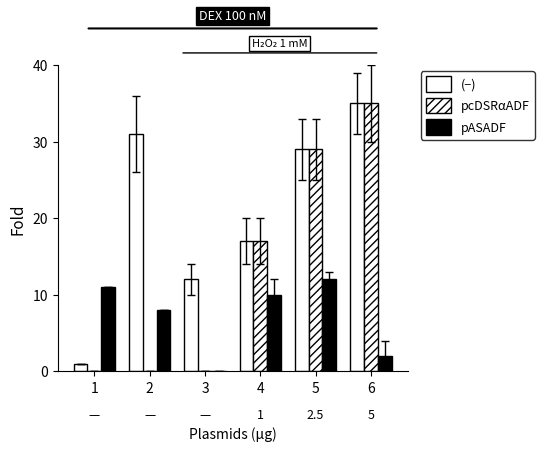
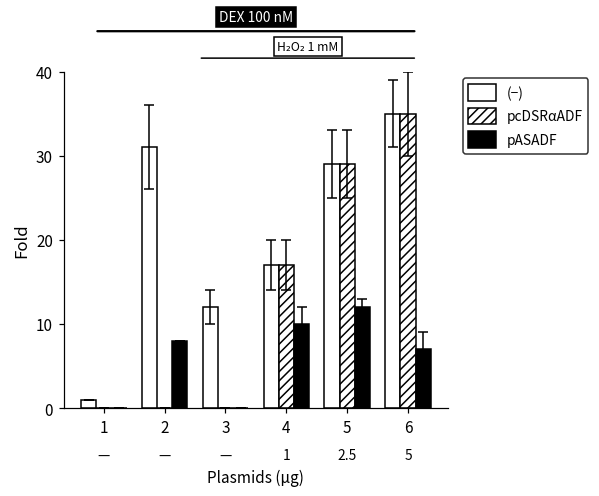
  {
    "pASADF": {
-     "1": 11,
+     "1": 0,
      "2": 8,
      "3": 0,
      "4": 10,
      "5": 12,
-     "6": 2
+     "6": 7
    }
  }
